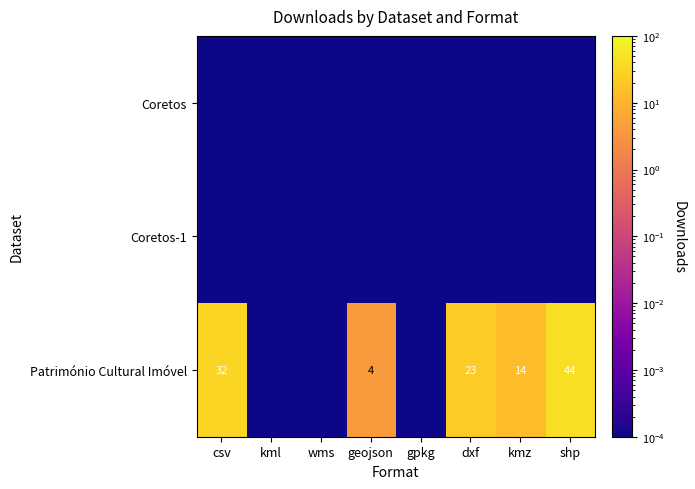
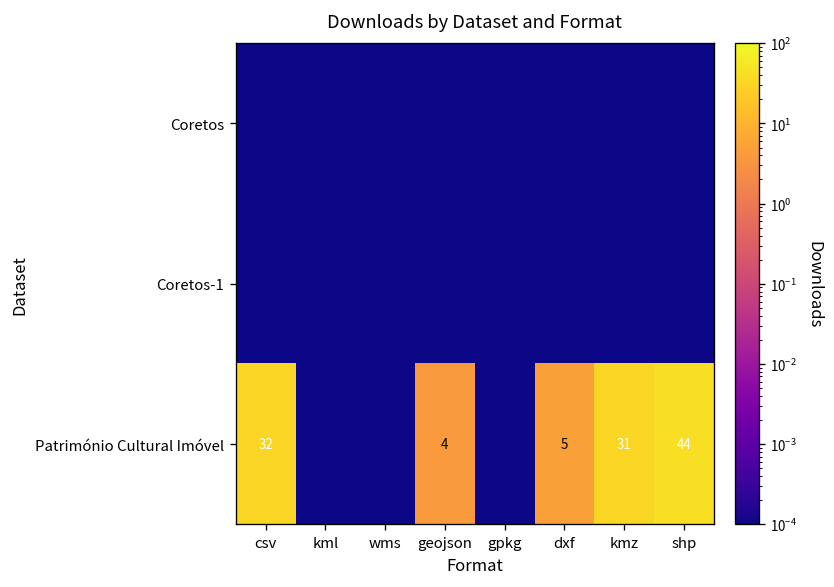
  {
    "Património Cultural Imóvel": {
      "csv": 32,
      "geojson": 4,
-     "dxf": 23,
-     "kmz": 14,
+     "dxf": 5,
+     "kmz": 31,
      "shp": 44
    }
  }
